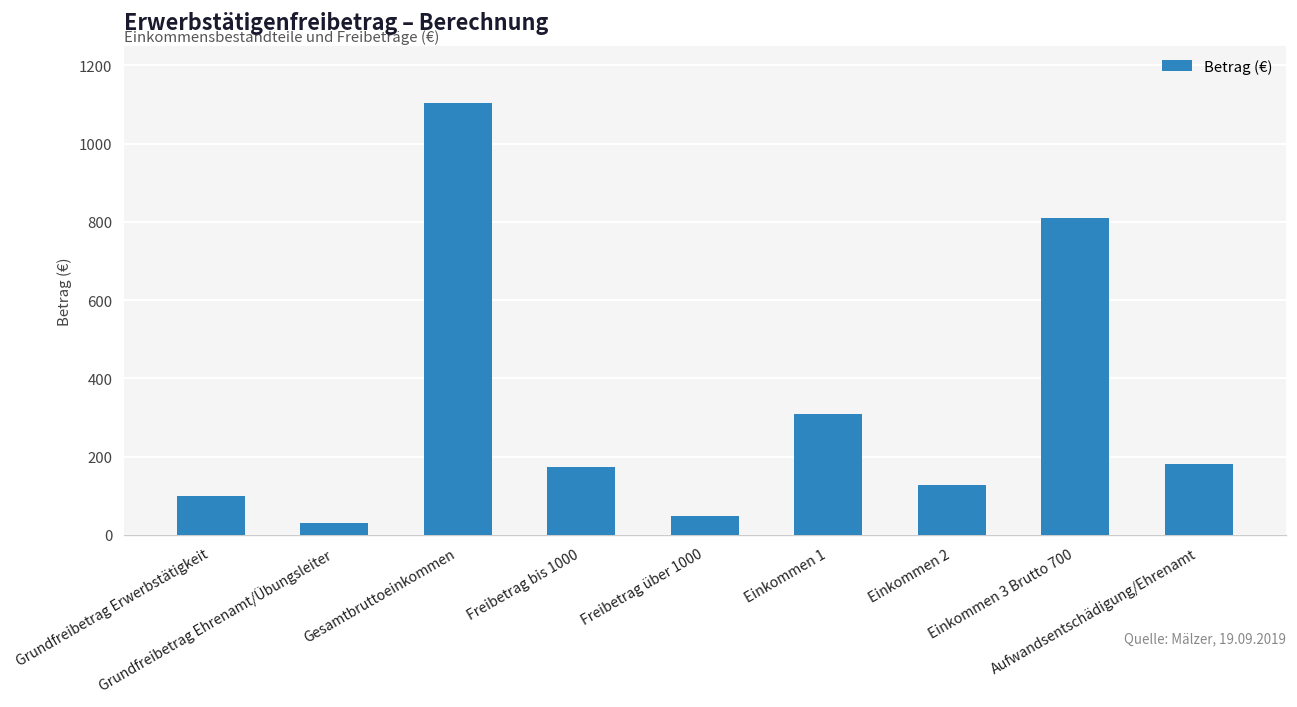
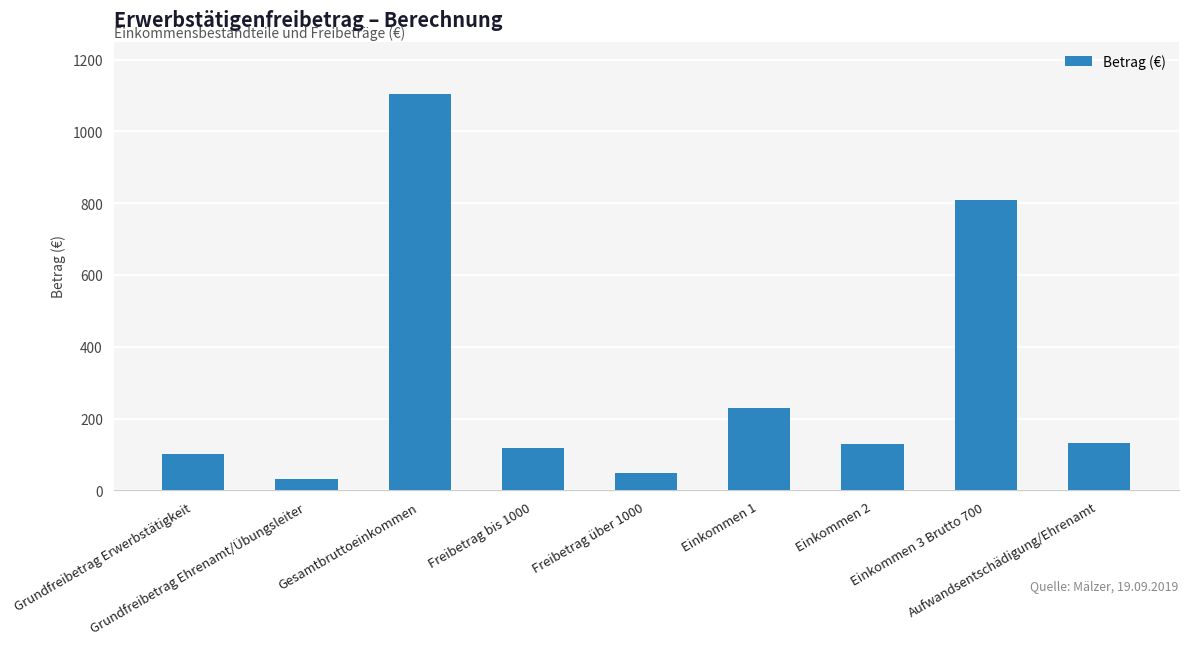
  {
    "Grundfreibetrag Erwerbstätigkeit": 100,
    "Grundfreibetrag Ehrenamt/Übungsleiter": 30,
    "Gesamtbruttoeinkommen": 1100,
-   "Freibetrag bis 1000": 170,
+   "Freibetrag bis 1000": 120,
    "Freibetrag über 1000": 50,
-   "Einkommen 1": 310,
+   "Einkommen 1": 230,
    "Einkommen 2": 130,
    "Einkommen 3 Brutto 700": 810,
-   "Aufwandsentschädigung/Ehrenamt": 180
+   "Aufwandsentschädigung/Ehrenamt": 130
  }
